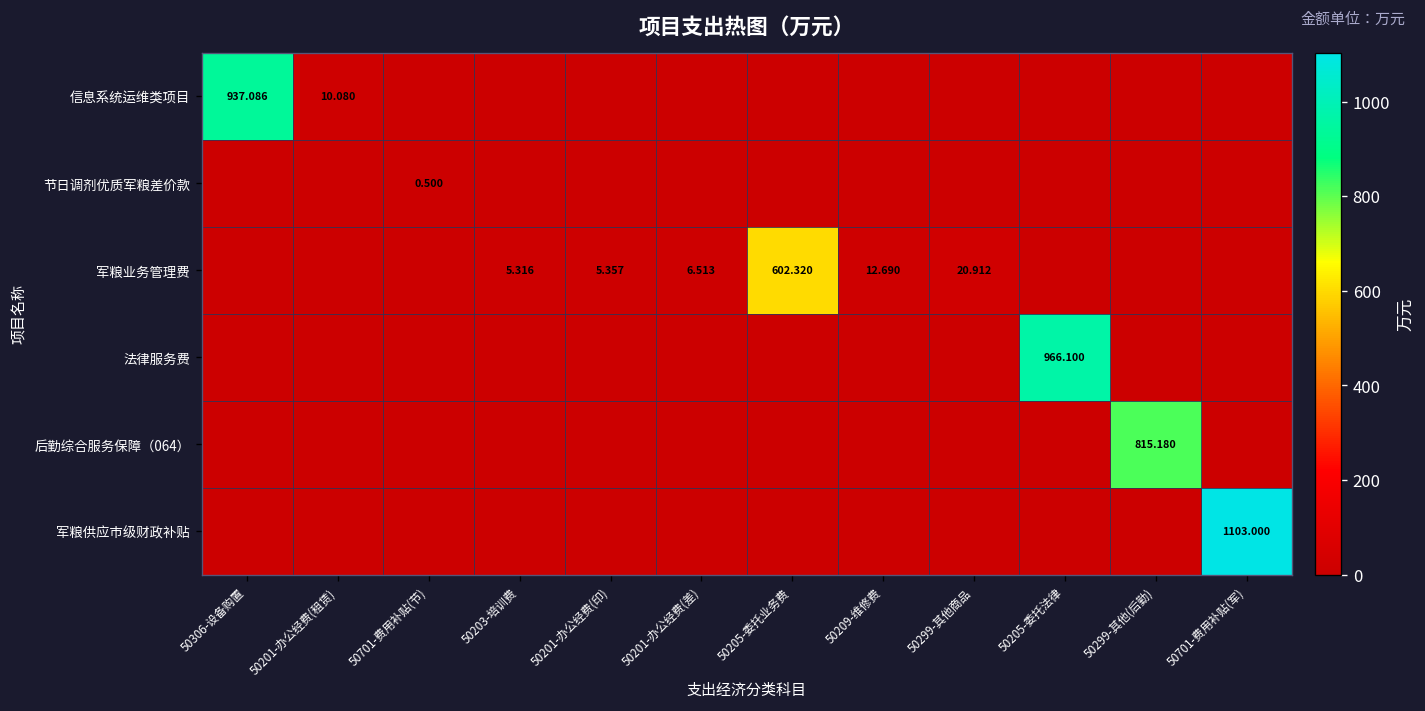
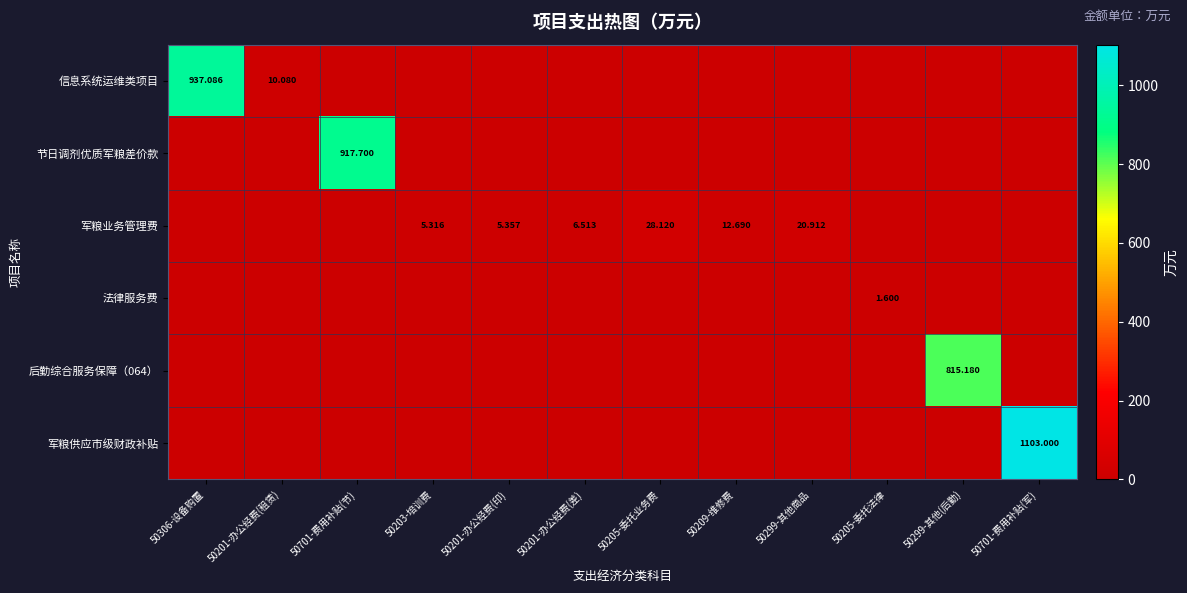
  {
    "信息系统运维类项目": {
      "50306-设备购置": 937.086,
      "50201-办公经费(租赁)": 10.080
    },
    "节日调剂优质军粮差价款": {
-     "50701-费用补贴(节)": 0.500
+     "50701-费用补贴(节)": 917.700
    },
    "军粮业务管理费": {
      "50203-培训费": 5.316,
      "50201-办公经费(印)": 5.357,
      "50201-办公经费(差)": 6.513,
-     "50205-委托业务费": 602.320,
+     "50205-委托业务费": 28.120,
      "50209-维修费": 12.690,
      "50299-其他商品": 20.912
    },
    "法律服务费": {
-     "50205-委托法律": 966.100
+     "50205-委托法律": 1.600
    },
    "后勤综合服务保障（064）": {
      "50299-其他(后勤)": 815.180
    },
    "军粮供应市级财政补贴": {
      "50701-费用补贴(军)": 1103.000
    }
  }
